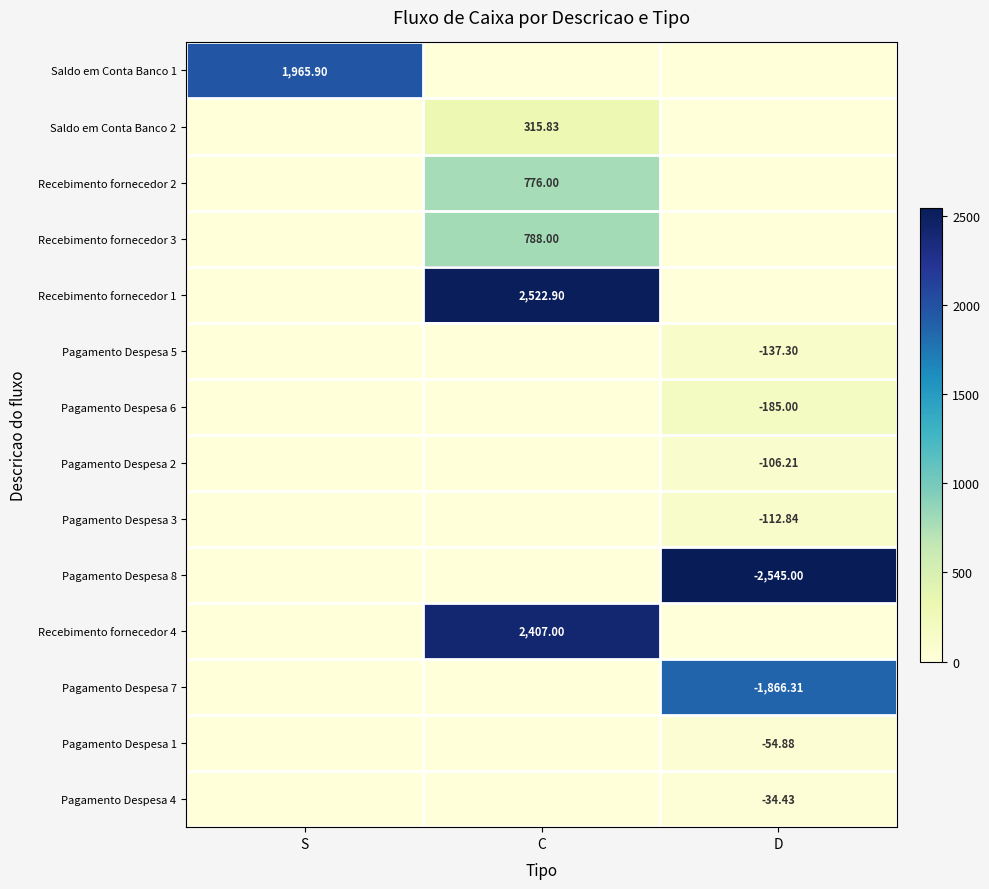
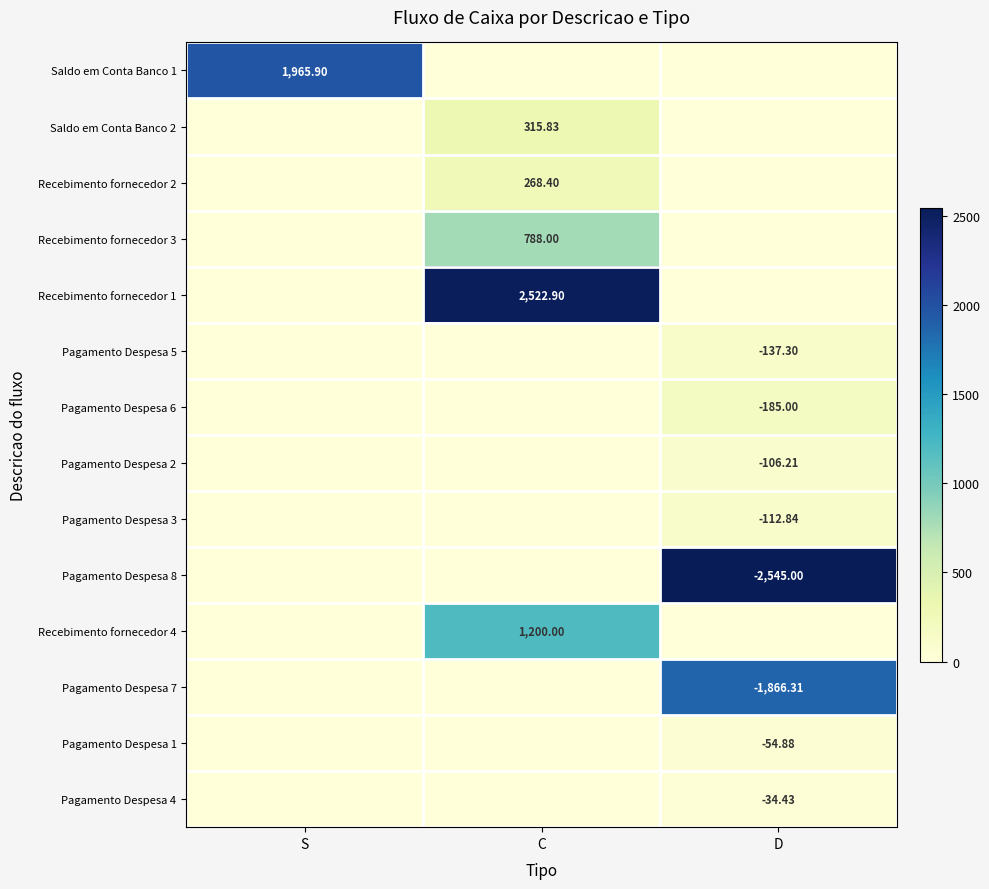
  {
    "Saldo em Conta Banco 1": {
      "S": "1,965.90"
    },
    "Saldo em Conta Banco 2": {
      "C": "315.83"
    },
    "Recebimento fornecedor 2": {
-     "C": "776.00"
+     "C": "268.40"
    },
    "Recebimento fornecedor 3": {
      "C": "788.00"
    },
    "Recebimento fornecedor 1": {
      "C": "2,522.90"
    },
    "Pagamento Despesa 5": {
      "D": "-137.30"
    },
    "Pagamento Despesa 6": {
      "D": "-185.00"
    },
    "Pagamento Despesa 2": {
      "D": "-106.21"
    },
    "Pagamento Despesa 3": {
      "D": "-112.84"
    },
    "Pagamento Despesa 8": {
      "D": "-2,545.00"
    },
    "Recebimento fornecedor 4": {
-     "C": "2,407.00"
+     "C": "1,200.00"
    },
    "Pagamento Despesa 7": {
      "D": "-1,866.31"
    },
    "Pagamento Despesa 1": {
      "D": "-54.88"
    },
    "Pagamento Despesa 4": {
      "D": "-34.43"
    }
  }
